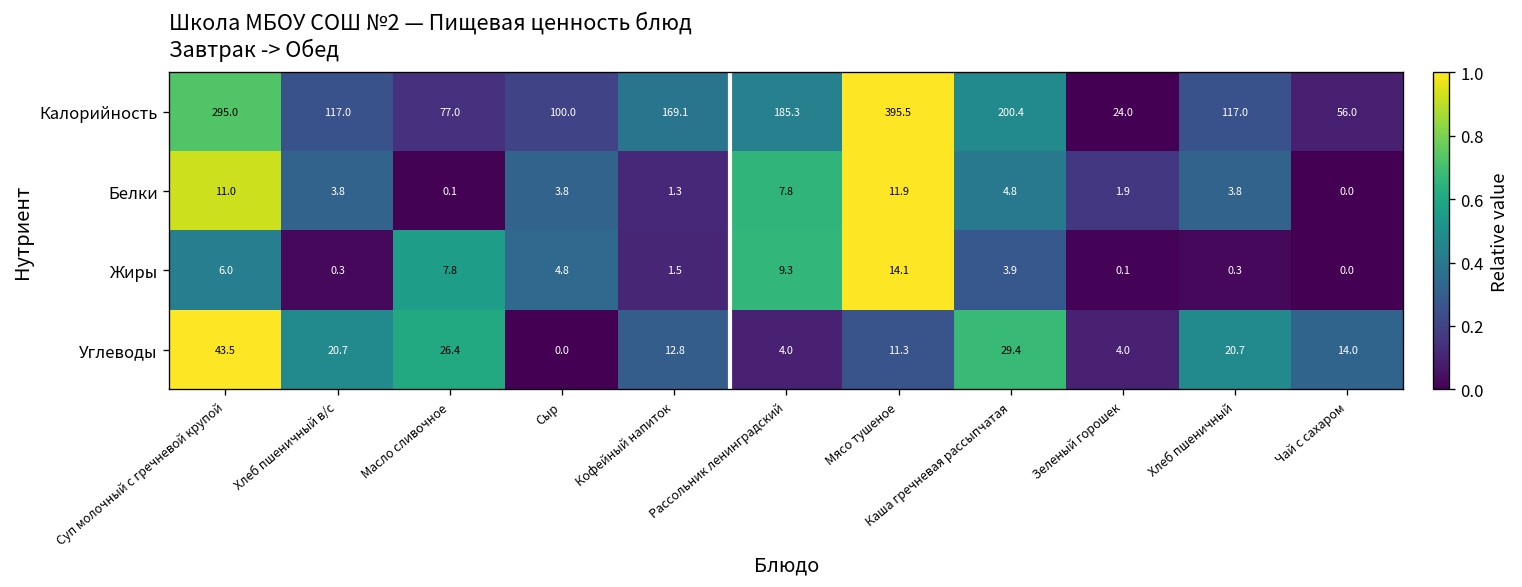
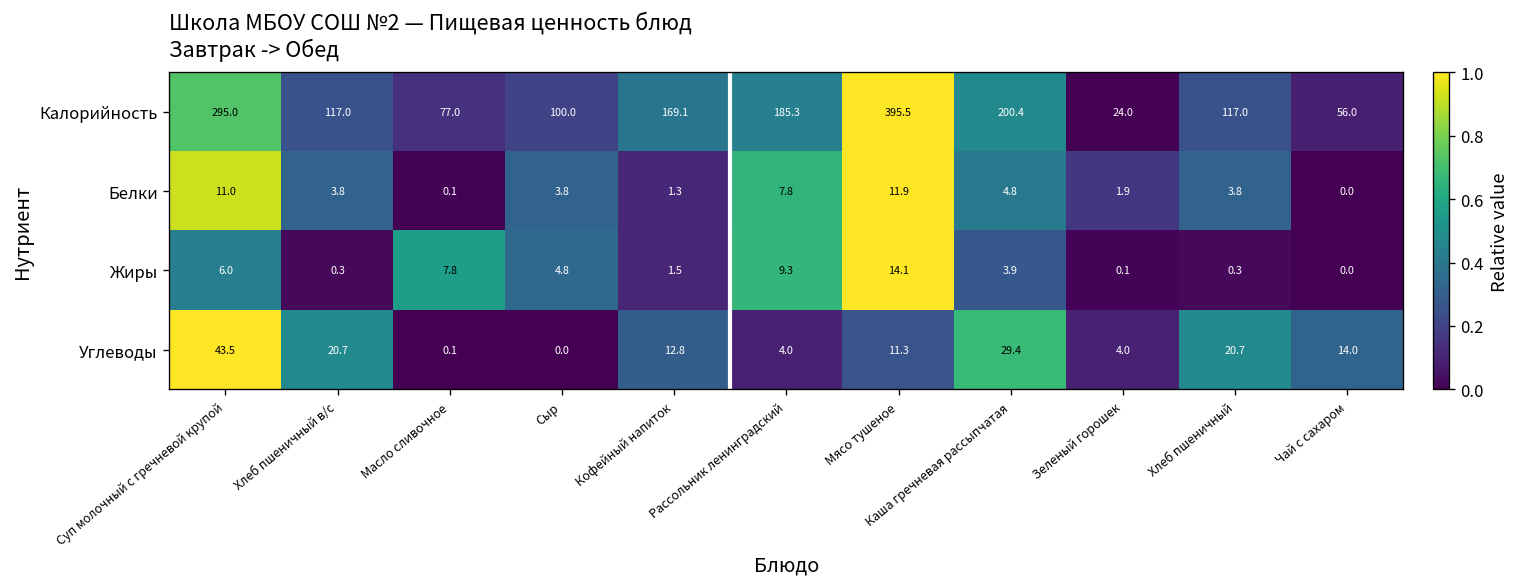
  {
    "Калорийность": {
      "Суп молочный с гречневой крупой": 295.0,
      "Хлеб пшеничный в/с": 117.0,
      "Масло сливочное": 77.0,
      "Сыр": 100.0,
      "Кофейный напиток": 169.1,
      "Рассольник ленинградский": 185.3,
      "Мясо тушеное": 395.5,
      "Каша гречневая рассыпчатая": 200.4,
      "Зеленый горошек": 24.0,
      "Хлеб пшеничный": 117.0,
      "Чай с сахаром": 56.0
    },
    "Белки": {
      "Суп молочный с гречневой крупой": 11.0,
      "Хлеб пшеничный в/с": 3.8,
      "Масло сливочное": 0.1,
      "Сыр": 3.8,
      "Кофейный напиток": 1.3,
      "Рассольник ленинградский": 7.8,
      "Мясо тушеное": 11.9,
      "Каша гречневая рассыпчатая": 4.8,
      "Зеленый горошек": 1.9,
      "Хлеб пшеничный": 3.8,
      "Чай с сахаром": 0.0
    },
    "Жиры": {
      "Суп молочный с гречневой крупой": 6.0,
      "Хлеб пшеничный в/с": 0.3,
      "Масло сливочное": 7.8,
      "Сыр": 4.8,
      "Кофейный напиток": 1.5,
      "Рассольник ленинградский": 9.3,
      "Мясо тушеное": 14.1,
      "Каша гречневая рассыпчатая": 3.9,
      "Зеленый горошек": 0.1,
      "Хлеб пшеничный": 0.3,
      "Чай с сахаром": 0.0
    },
    "Углеводы": {
      "Суп молочный с гречневой крупой": 43.5,
      "Хлеб пшеничный в/с": 20.7,
-     "Масло сливочное": 26.4,
+     "Масло сливочное": 0.1,
      "Сыр": 0.0,
      "Кофейный напиток": 12.8,
      "Рассольник ленинградский": 4.0,
      "Мясо тушеное": 11.3,
      "Каша гречневая рассыпчатая": 29.4,
      "Зеленый горошек": 4.0,
      "Хлеб пшеничный": 20.7,
      "Чай с сахаром": 14.0
    }
  }
